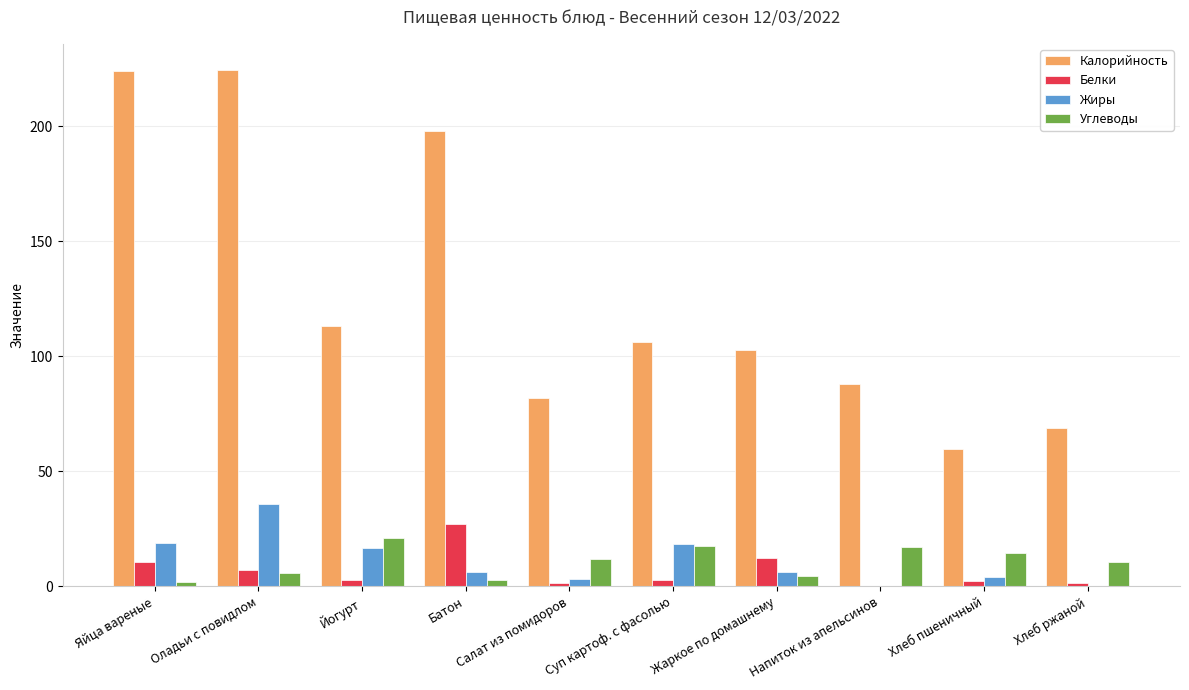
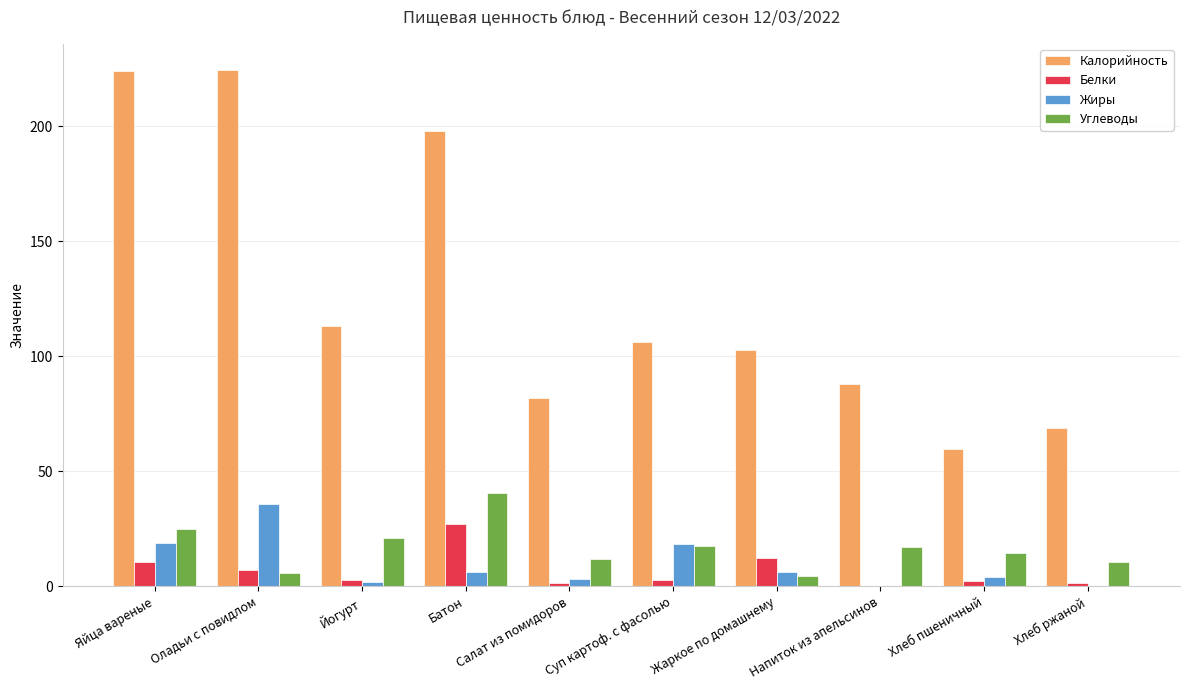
  {
    "Калорийность": {
      "Яйца вареные": 224,
      "Оладьи с повидлом": 225,
      "Йогурт": 113,
      "Батон": 198,
      "Салат из помидоров": 82,
      "Суп картоф. с фасолью": 106,
      "Жаркое по домашнему": 103,
      "Напиток из апельсинов": 88,
      "Хлеб пшеничный": 60,
      "Хлеб ржаной": 69
    },
    "Белки": {
      "Яйца вареные": 11,
      "Оладьи с повидлом": 7,
      "Йогурт": 3,
      "Батон": 27,
      "Салат из помидоров": 2,
      "Суп картоф. с фасолью": 3,
      "Жаркое по домашнему": 12,
      "Хлеб пшеничный": 2,
      "Хлеб ржаной": 2
    },
    "Жиры": {
      "Яйца вареные": 19,
      "Оладьи с повидлом": 36,
-     "Йогурт": 17,
+     "Йогурт": 2,
      "Батон": 6,
      "Салат из помидоров": 3,
      "Суп картоф. с фасолью": 19,
      "Жаркое по домашнему": 6,
      "Хлеб пшеничный": 4
    },
    "Углеводы": {
-     "Яйца вареные": 2,
+     "Яйца вареные": 25,
      "Оладьи с повидлом": 6,
      "Йогурт": 21,
-     "Батон": 3,
+     "Батон": 41,
      "Салат из помидоров": 12,
      "Суп картоф. с фасолью": 17,
      "Жаркое по домашнему": 5,
      "Напиток из апельсинов": 17,
      "Хлеб пшеничный": 14,
      "Хлеб ржаной": 11
    }
  }
